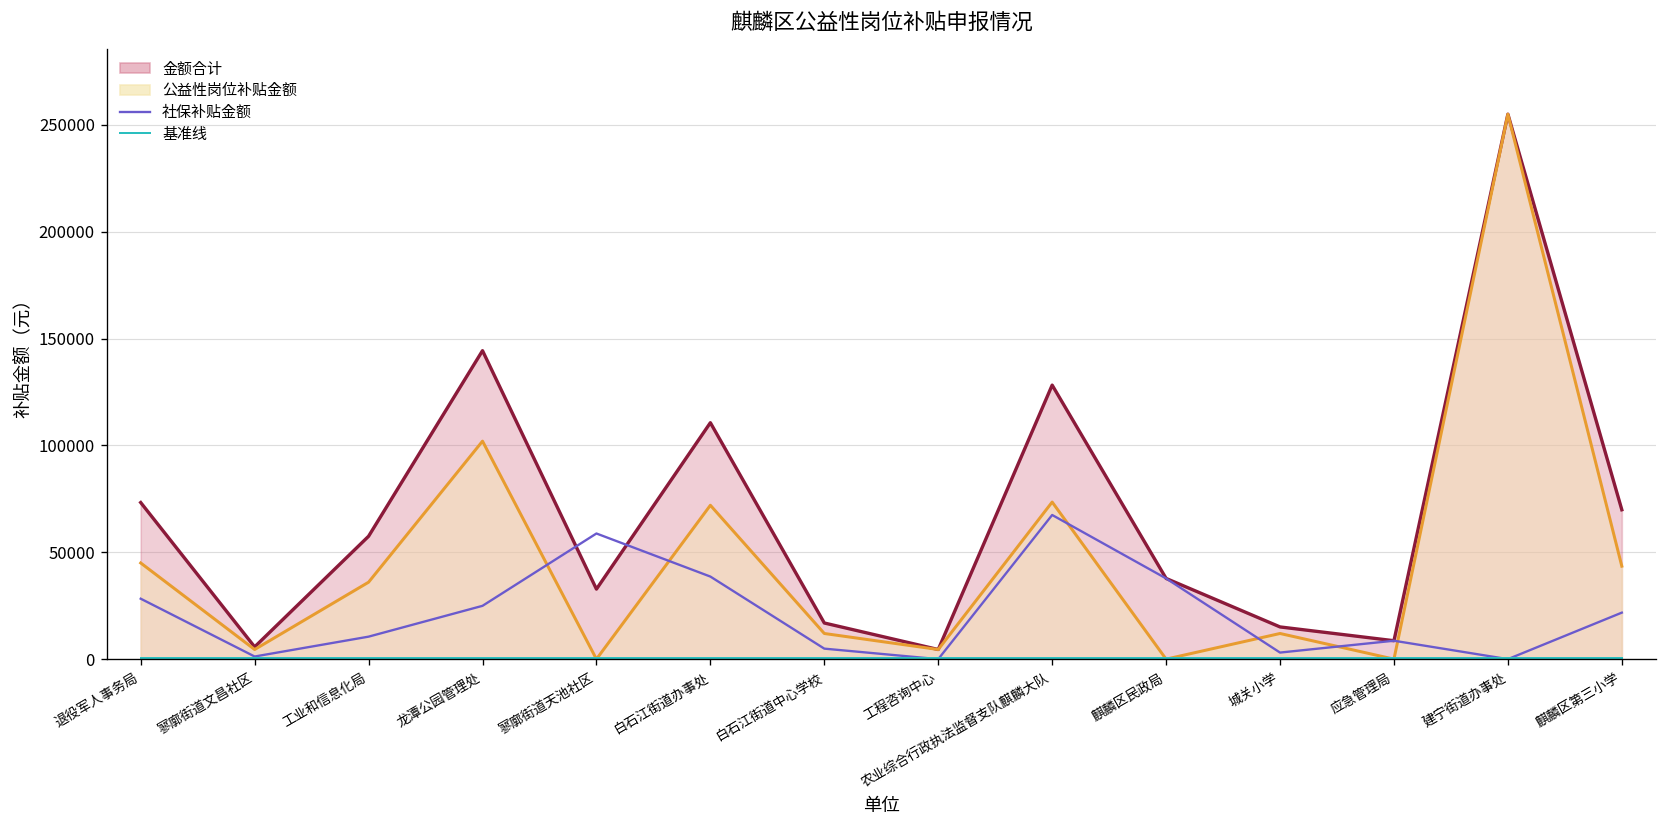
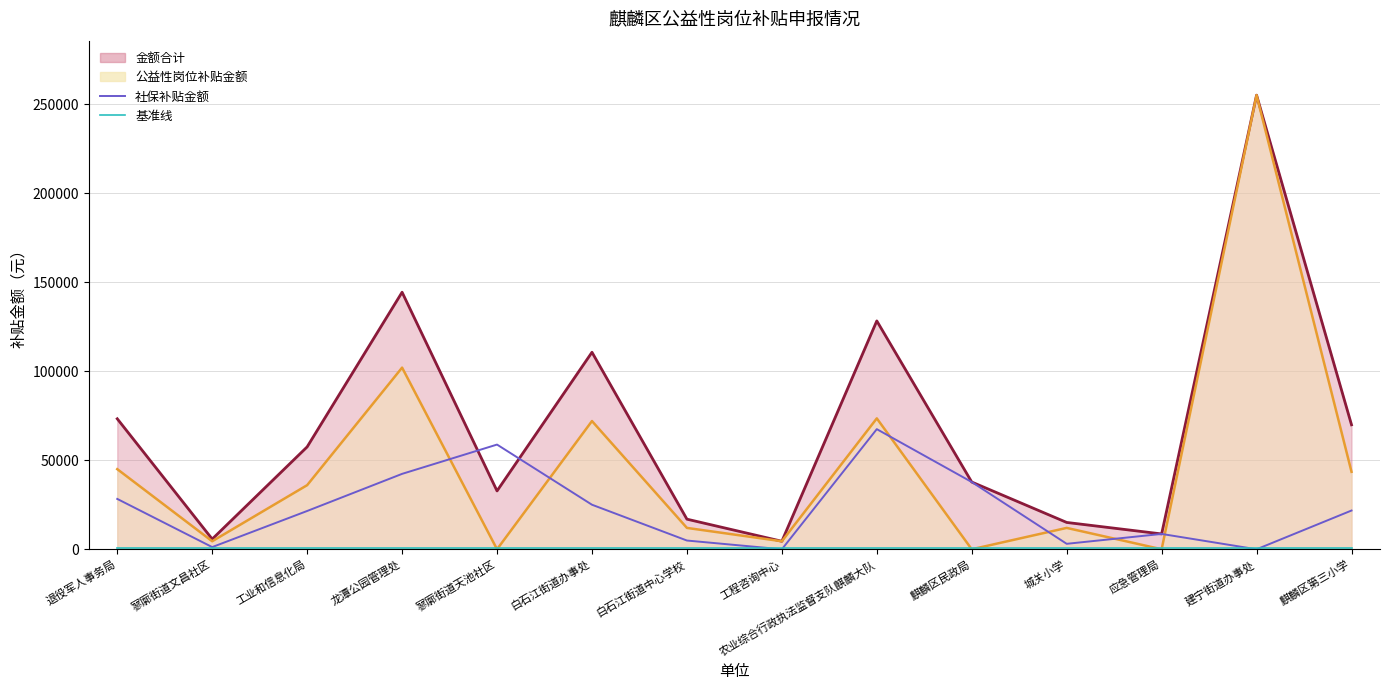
  {
    "社保补贴金额": {
      "退役军人事务局": 28000,
-     "工业和信息化局": 11000,
-     "龙潭公园管理处": 25000,
+     "工业和信息化局": 22000,
+     "龙潭公园管理处": 42000,
      "寥廓街道天池社区": 59000,
-     "白石江街道办事处": 39000,
+     "白石江街道办事处": 25000,
      "白石江街道中心学校": 5000,
      "农业综合行政执法监督支队麒麟大队": 67000,
      "城关小学": 3000,
      "麒麟区第三小学": 22000
    },
    "基准线": {
      "退役军人事务局": 1000,
      "工业和信息化局": 1000,
      "龙潭公园管理处": 1000,
      "白石江街道办事处": 1000,
      "白石江街道中心学校": 1000,
      "农业综合行政执法监督支队麒麟大队": 1000,
      "城关小学": 1000,
      "麒麟区第三小学": 1000
    }
  }
